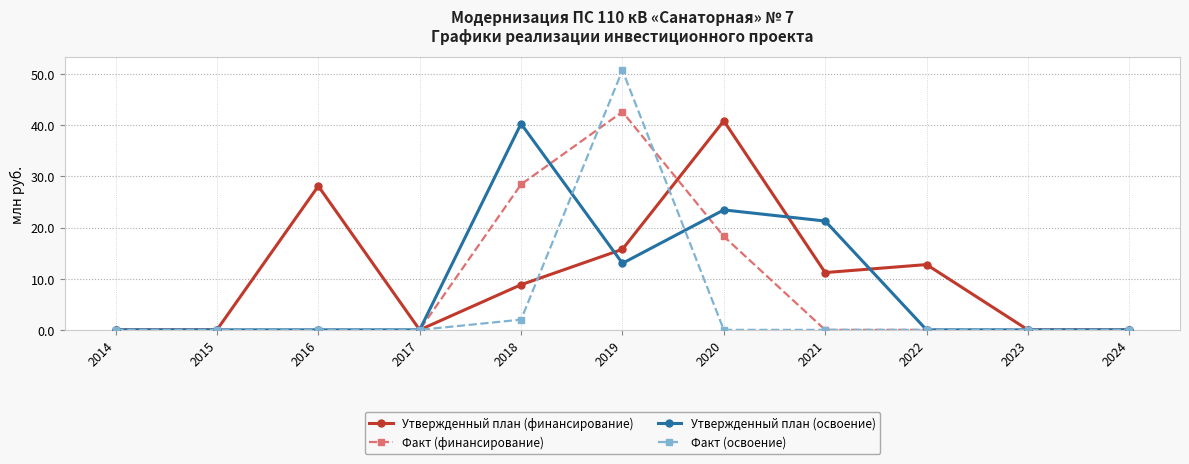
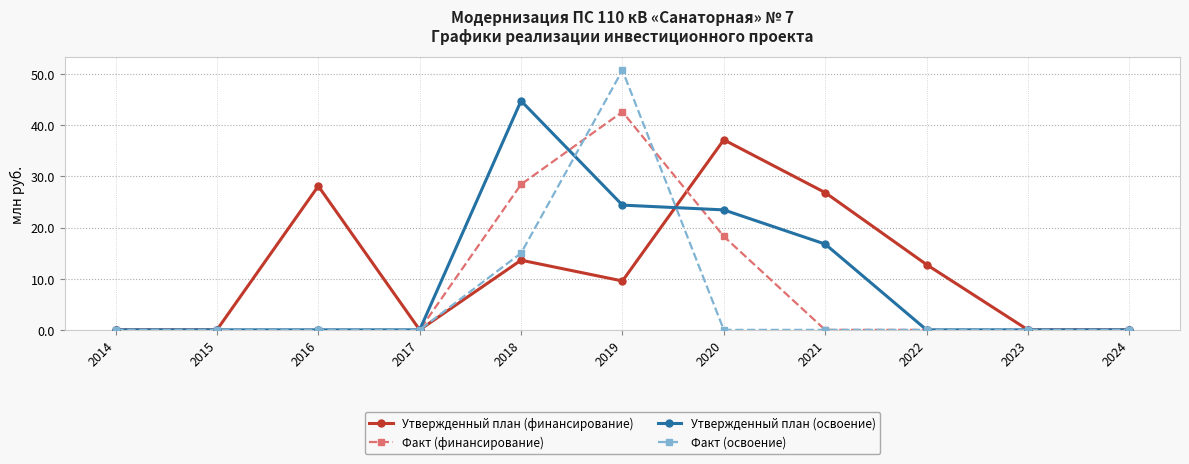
  {
    "Утвержденный план (финансирование)": {
      "2016": 28,
-     "2018": 9,
-     "2019": 16,
-     "2020": 41,
-     "2021": 11,
+     "2018": 14,
+     "2019": 10,
+     "2020": 37,
+     "2021": 27,
      "2022": 13
    },
    "Факт (финансирование)": {
      "2018": 28,
      "2019": 43,
      "2020": 18
    },
    "Утвержденный план (освоение)": {
-     "2018": 40,
-     "2019": 13,
+     "2018": 45,
+     "2019": 24,
      "2020": 23,
-     "2021": 21
+     "2021": 17
    },
    "Факт (освоение)": {
-     "2018": 2,
+     "2018": 15,
      "2019": 51,
      "2020": 0
    }
  }
